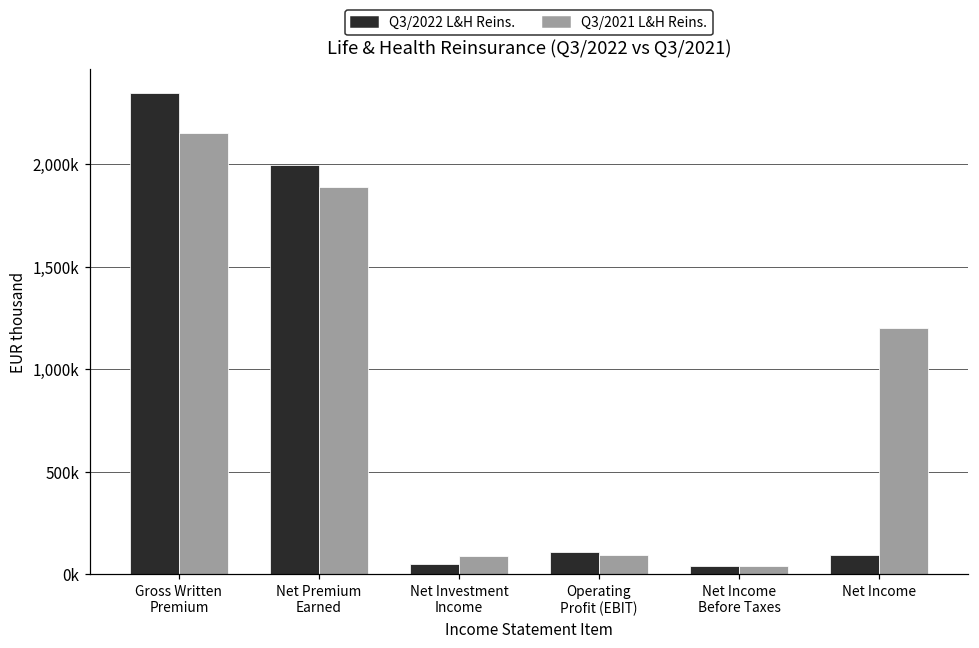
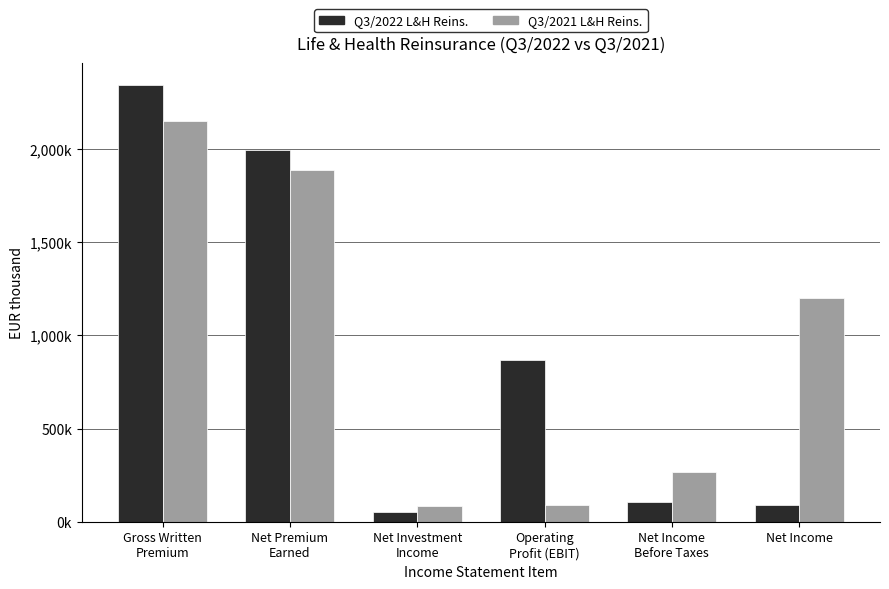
  {
    "Q3/2022 L&H Reins.": {
      "Gross Written Premium": "2,350,000",
      "Net Premium Earned": "2,000,000",
      "Net Investment Income": "50,000",
-     "Operating Profit (EBIT)": "110,000",
-     "Net Income Before Taxes": "40,000",
+     "Operating Profit (EBIT)": "870,000",
+     "Net Income Before Taxes": "110,000",
      "Net Income": "90,000"
    },
    "Q3/2021 L&H Reins.": {
      "Gross Written Premium": "2,150,000",
      "Net Premium Earned": "1,890,000",
      "Net Investment Income": "90,000",
      "Operating Profit (EBIT)": "90,000",
-     "Net Income Before Taxes": "40,000",
+     "Net Income Before Taxes": "260,000",
      "Net Income": "1,200,000"
    }
  }
